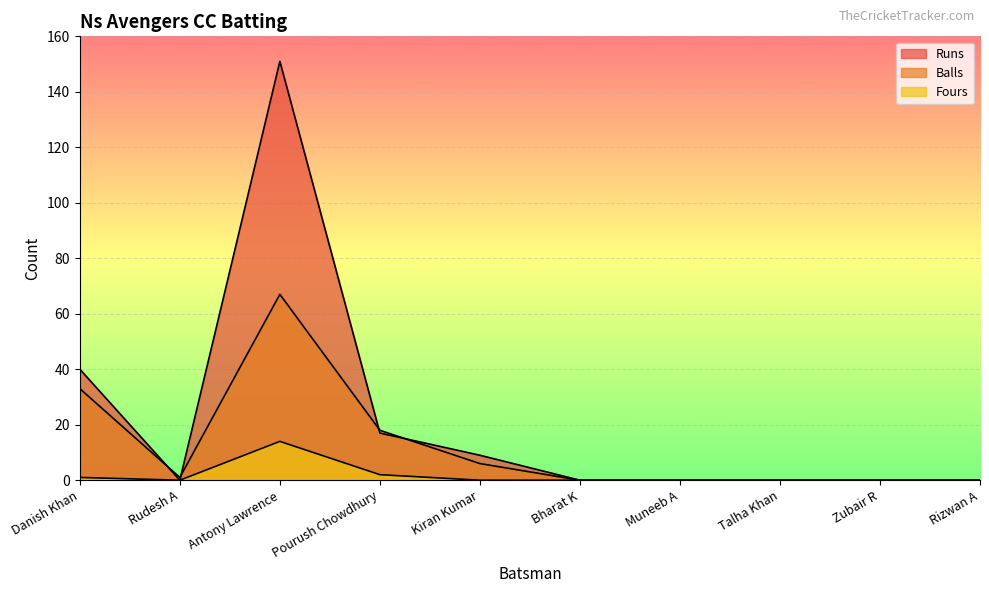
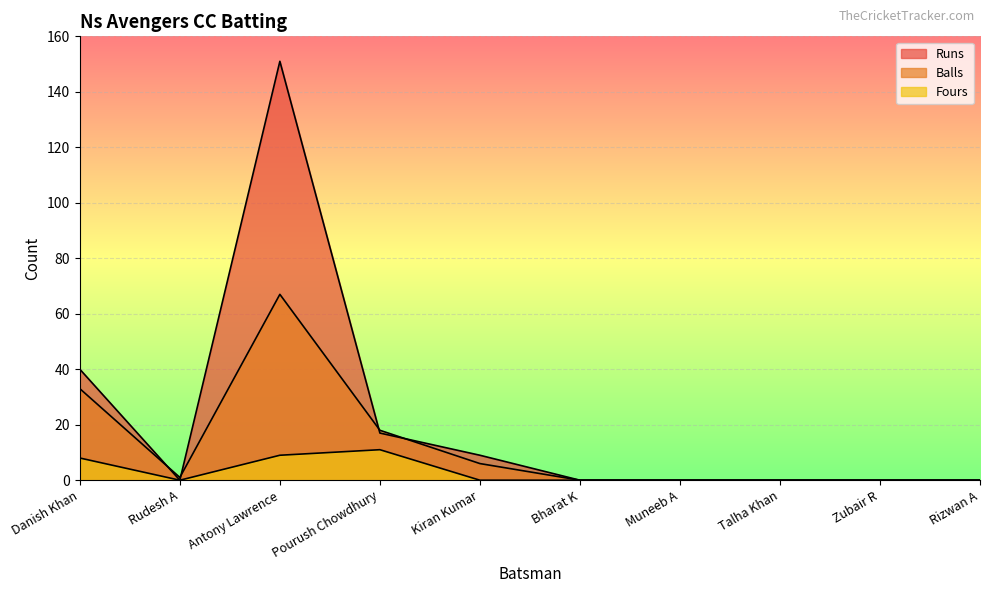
  {
    "Fours": {
-     "Danish Khan": 1,
-     "Antony Lawrence": 14,
-     "Pourush Chowdhury": 2,
+     "Danish Khan": 8,
+     "Antony Lawrence": 9,
+     "Pourush Chowdhury": 11,
      "Kiran Kumar": 0
    }
  }
